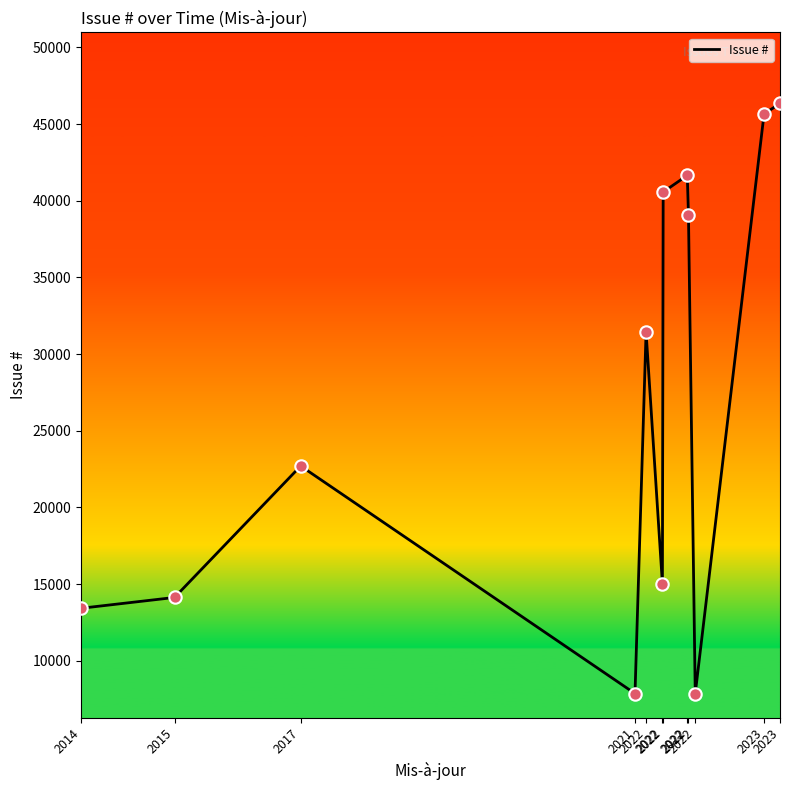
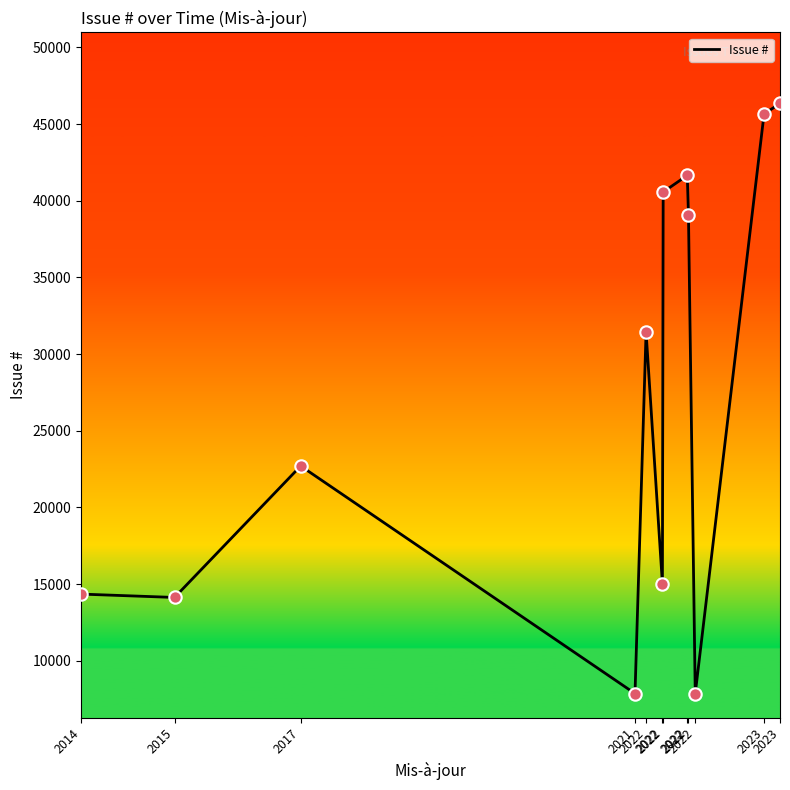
  {
-   "2014": 13400,
+   "2014": 14300,
    "2015": 14100,
    "2017": 22700,
    "2021": 7900
  }
